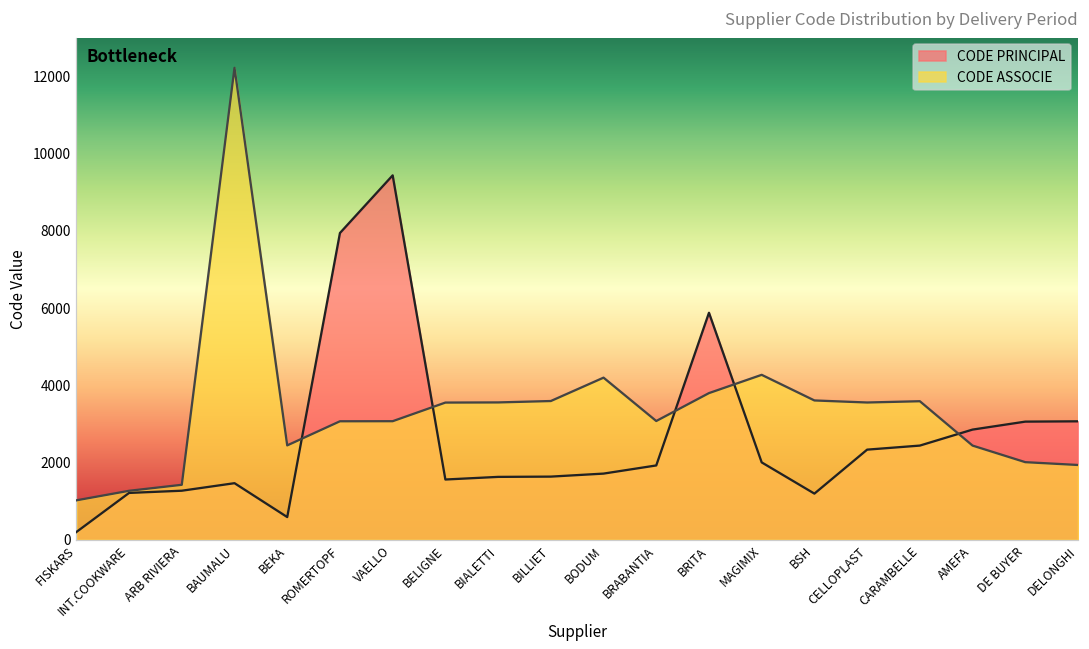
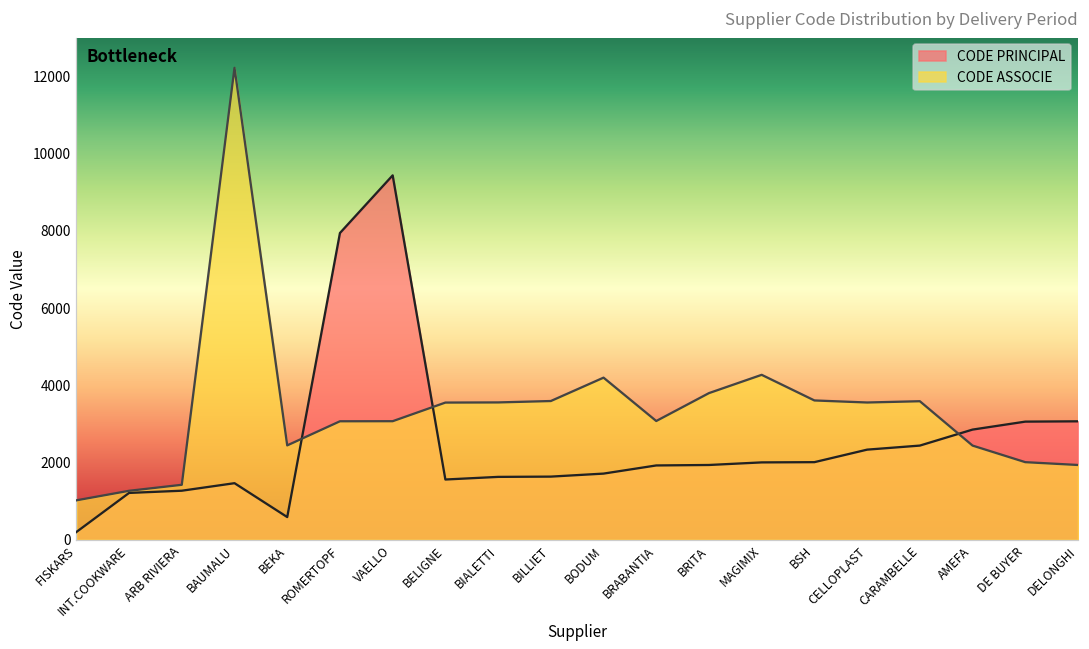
  {
    "CODE PRINCIPAL": {
      "FISKARS": 200,
      "ARB RIVIERA": 1300,
      "BAUMALU": 1500,
      "BEKA": 600,
      "ROMERTOPF": 7900,
      "VAELLO": 9400,
      "BELIGNE": 1600,
      "BIALETTI": 1600,
      "BILLIET": 1600,
      "BODUM": 1700,
      "BRABANTIA": 1900,
-     "BRITA": 5900,
+     "BRITA": 1900,
      "MAGIMIX": 2000,
-     "BSH": 1200,
+     "BSH": 2000,
      "CELLOPLAST": 2300,
      "CARAMBELLE": 2400,
      "AMEFA": 2900,
      "DE BUYER": 3100,
      "DELONGHI": 3100
    },
    "CODE ASSOCIE": {
      "FISKARS": 1000,
      "ARB RIVIERA": 1400,
      "BAUMALU": 12200,
      "BEKA": 2400,
      "ROMERTOPF": 3100,
      "VAELLO": 3100,
      "BELIGNE": 3600,
      "BIALETTI": 3600,
      "BILLIET": 3600,
      "BODUM": 4200,
      "BRABANTIA": 3100,
      "BRITA": 3800,
      "MAGIMIX": 4300,
      "BSH": 3600,
      "CELLOPLAST": 3600,
      "CARAMBELLE": 3600,
      "AMEFA": 2400,
      "DE BUYER": 2000,
      "DELONGHI": 1900
    }
  }
